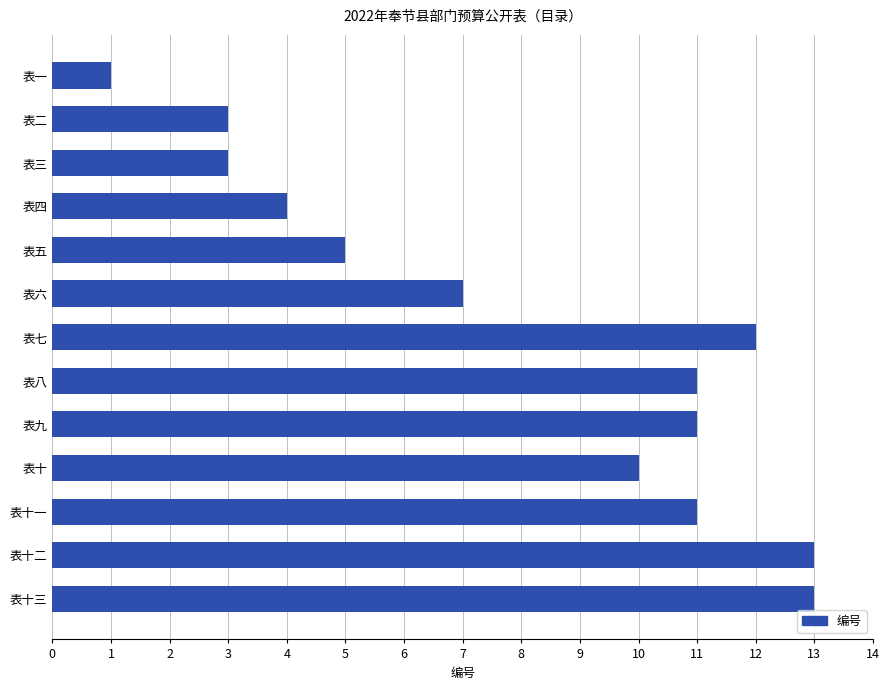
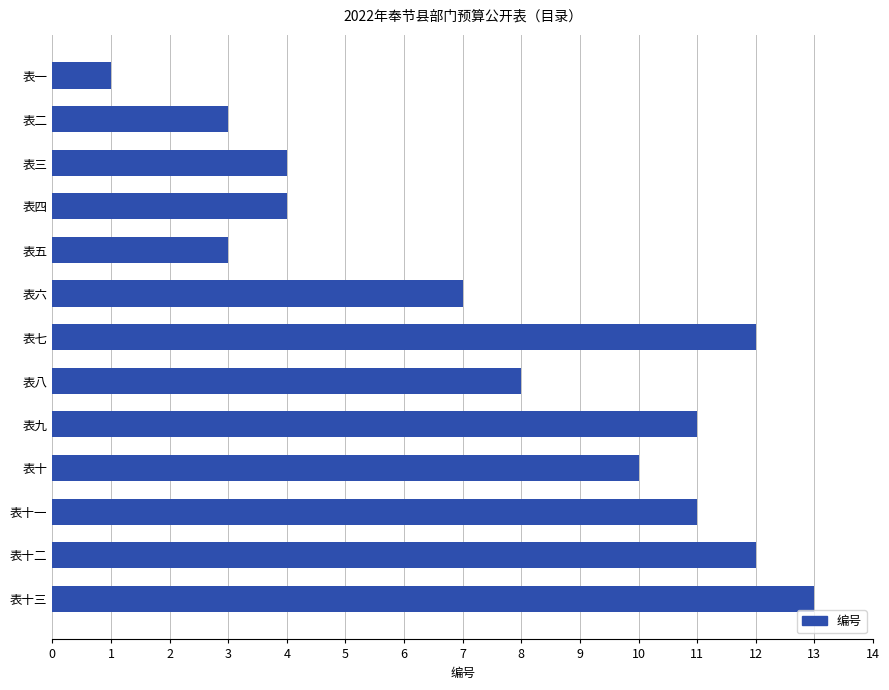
  {
    "表一": 1,
    "表二": 3,
-   "表三": 3,
+   "表三": 4,
    "表四": 4,
-   "表五": 5,
+   "表五": 3,
    "表六": 7,
    "表七": 12,
-   "表八": 11,
+   "表八": 8,
    "表九": 11,
    "表十": 10,
    "表十一": 11,
-   "表十二": 13,
+   "表十二": 12,
    "表十三": 13
  }
